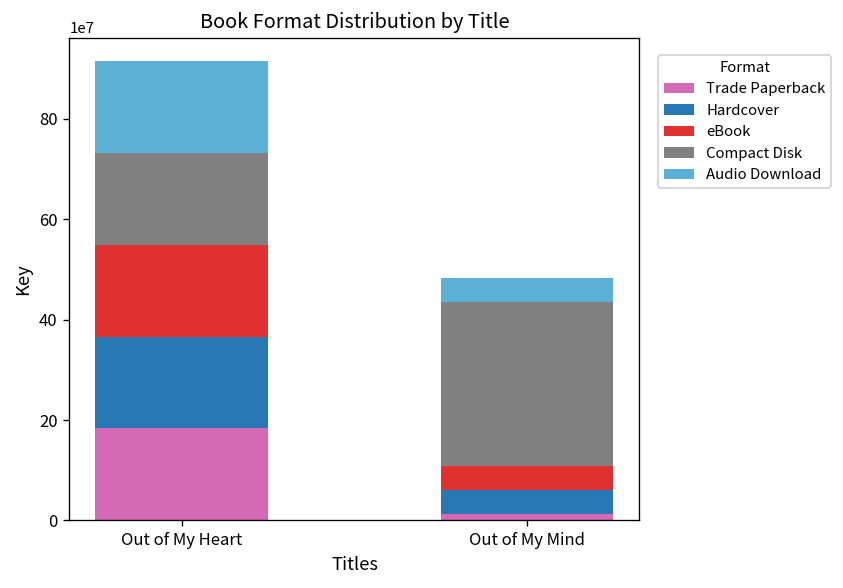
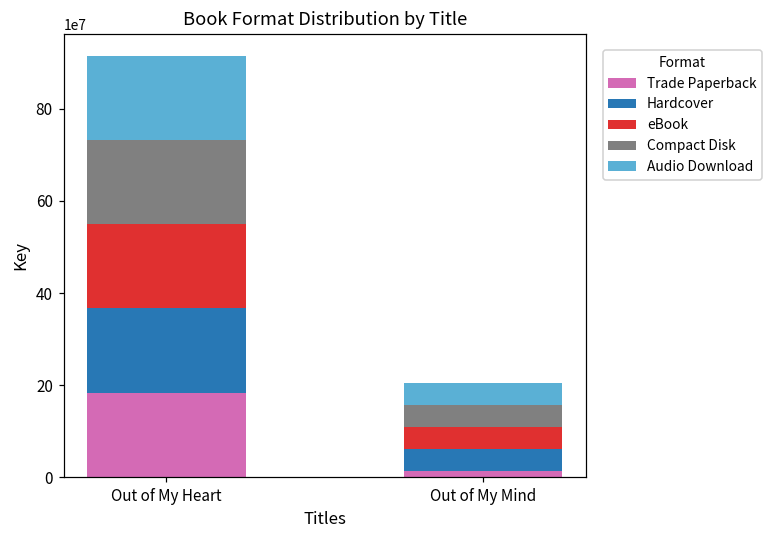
  {
    "Trade Paperback": {
      "Out of My Heart": 180000000,
      "Out of My Mind": 10000000
    },
    "Hardcover": {
      "Out of My Heart": 180000000,
      "Out of My Mind": 50000000
    },
    "eBook": {
      "Out of My Heart": 180000000,
      "Out of My Mind": 50000000
    },
    "Compact Disk": {
      "Out of My Heart": 180000000,
-     "Out of My Mind": 330000000
+     "Out of My Mind": 50000000
    },
    "Audio Download": {
      "Out of My Heart": 180000000,
      "Out of My Mind": 50000000
    }
  }
